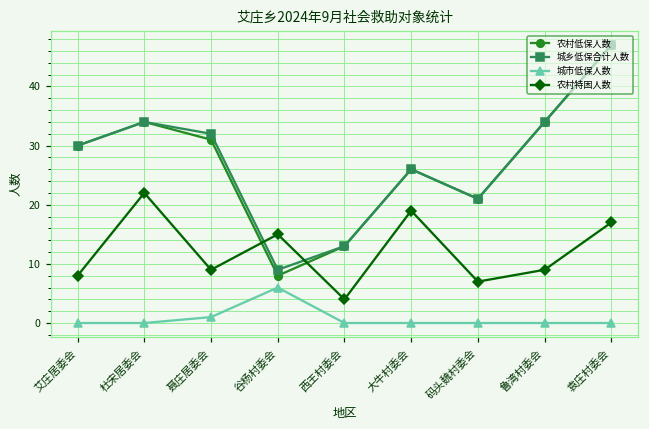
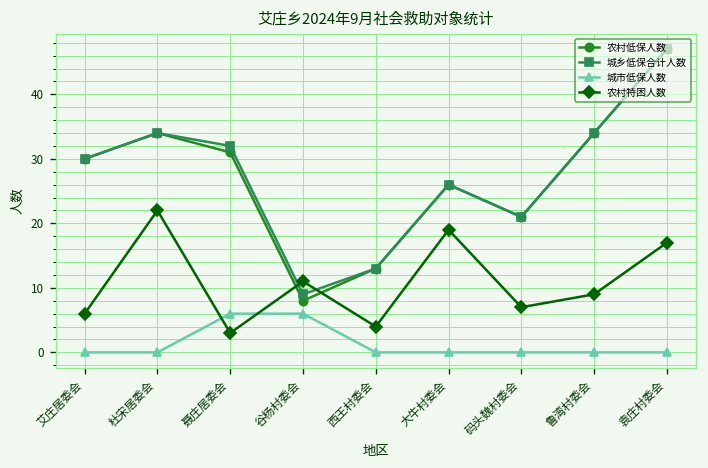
  {
    "城市低保人数": {
      "艾庄居委会": 0,
      "杜宋居委会": 0,
-     "聂庄居委会": 1,
+     "聂庄居委会": 6,
      "谷杨村委会": 6,
      "西王村委会": 0,
      "大牛村委会": 0,
      "码头魏村委会": 0,
      "鲁湾村委会": 0,
      "袁庄村委会": 0
    },
    "农村特困人数": {
-     "艾庄居委会": 8,
+     "艾庄居委会": 6,
      "杜宋居委会": 22,
-     "聂庄居委会": 9,
-     "谷杨村委会": 15,
+     "聂庄居委会": 3,
+     "谷杨村委会": 11,
      "西王村委会": 4,
      "大牛村委会": 19,
      "码头魏村委会": 7,
      "鲁湾村委会": 9,
      "袁庄村委会": 17
    }
  }
